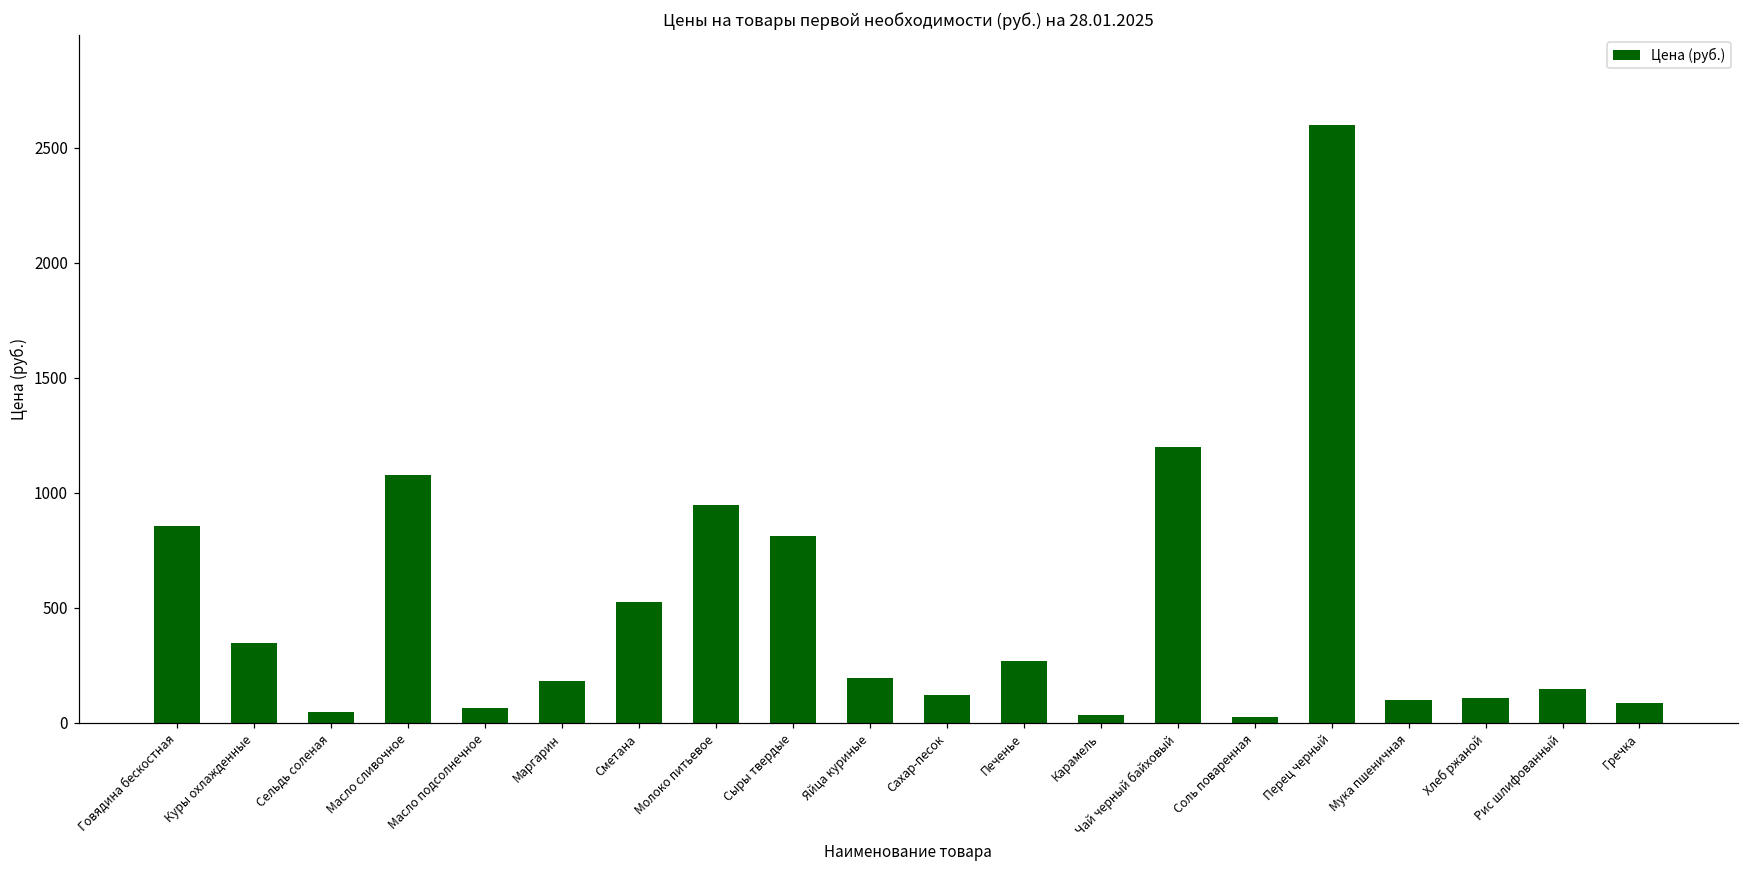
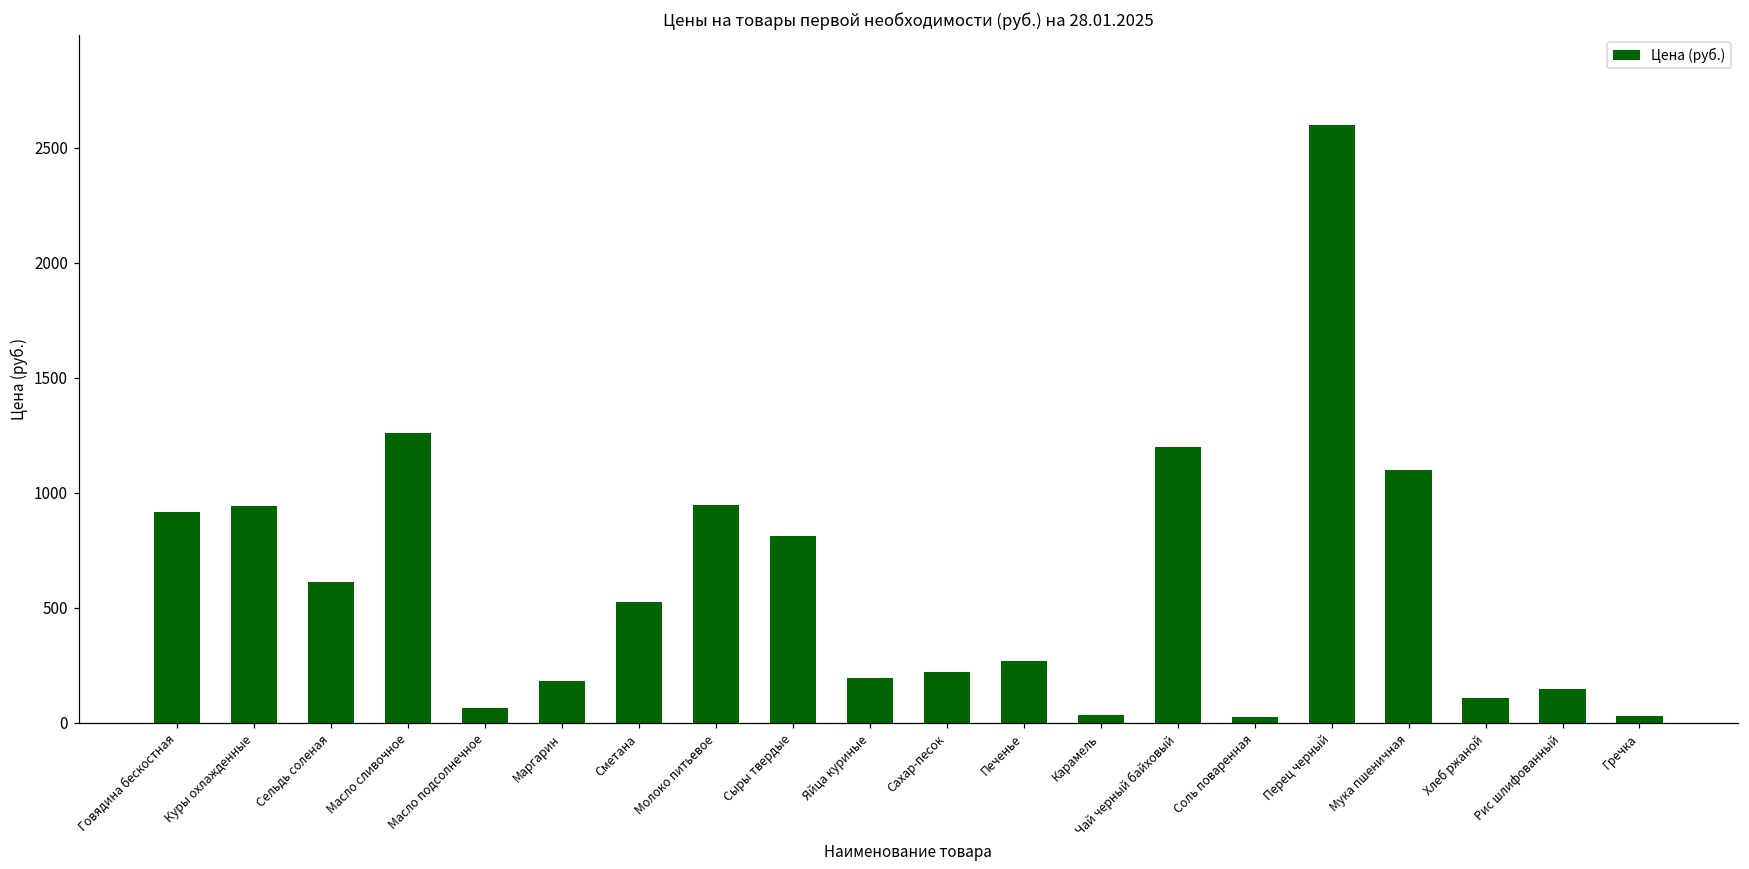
  {
-   "Говядина бескостная": 860,
-   "Куры охлажденные": 350,
-   "Сельдь соленая": 50,
-   "Масло сливочное": 1080,
+   "Говядина бескостная": 910,
+   "Куры охлажденные": 940,
+   "Сельдь соленая": 610,
+   "Масло сливочное": 1260,
    "Масло подсолнечное": 70,
    "Маргарин": 180,
    "Сметана": 530,
    "Молоко питьевое": 950,
    "Сыры твердые": 810,
    "Яйца куриные": 200,
-   "Сахар-песок": 120,
+   "Сахар-песок": 220,
    "Печенье": 270,
    "Карамель": 30,
    "Чай черный байховый": 1200,
    "Соль поваренная": 30,
    "Перец черный": 2600,
-   "Мука пшеничная": 100,
+   "Мука пшеничная": 1100,
    "Хлеб ржаной": 110,
    "Рис шлифованный": 150,
-   "Гречка": 90
+   "Гречка": 30
  }
